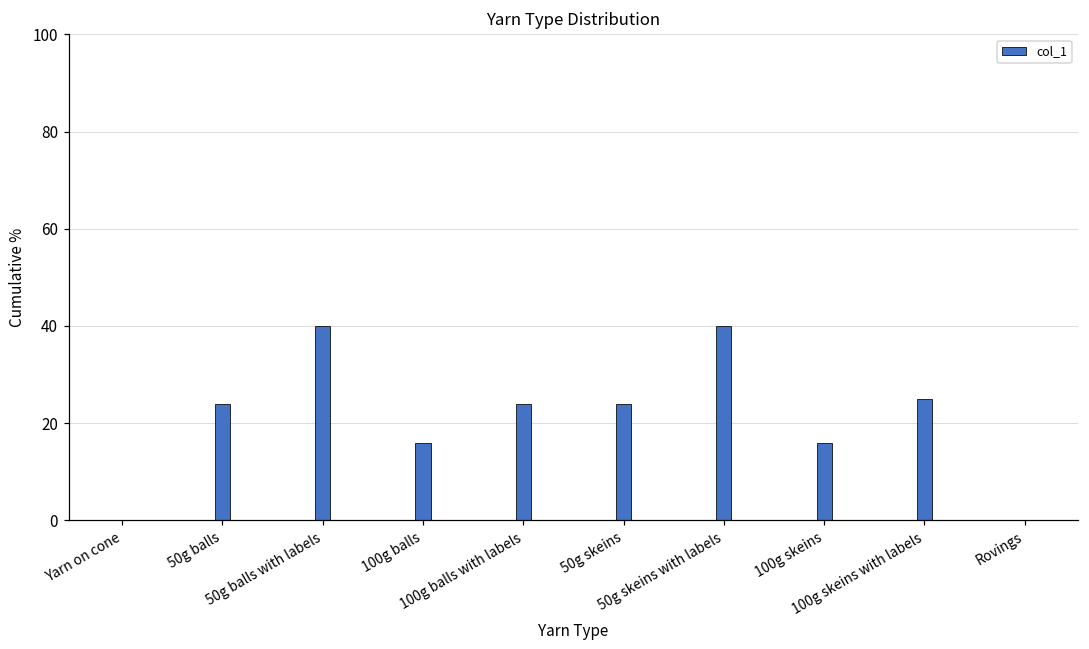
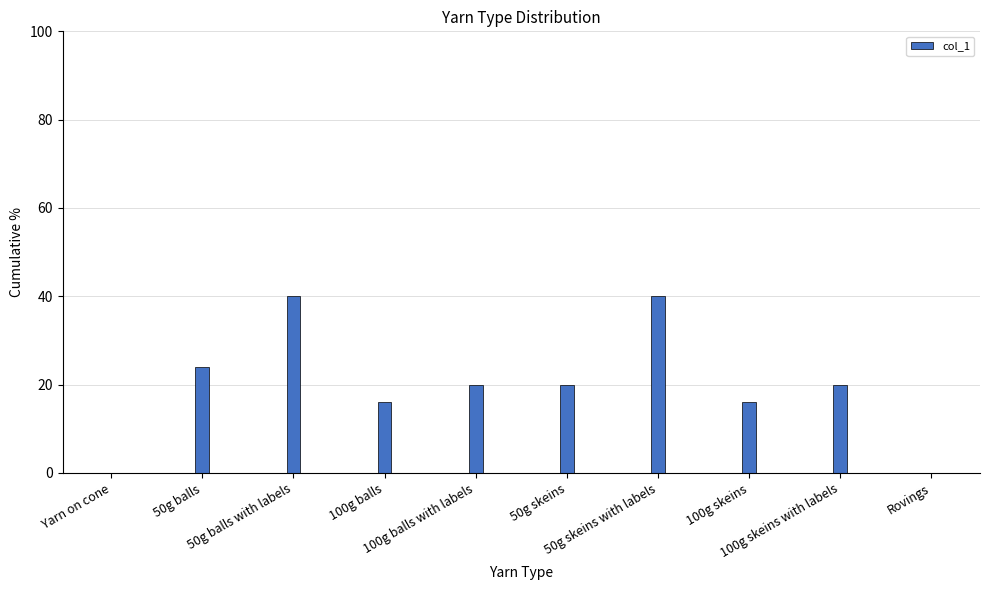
  {
    "Yarn on cone": 0,
    "50g balls": 24,
    "50g balls with labels": 40,
    "100g balls": 16,
-   "100g balls with labels": 24,
-   "50g skeins": 24,
+   "100g balls with labels": 20,
+   "50g skeins": 20,
    "50g skeins with labels": 40,
    "100g skeins": 16,
-   "100g skeins with labels": 25,
+   "100g skeins with labels": 20,
    "Rovings": 0
  }
